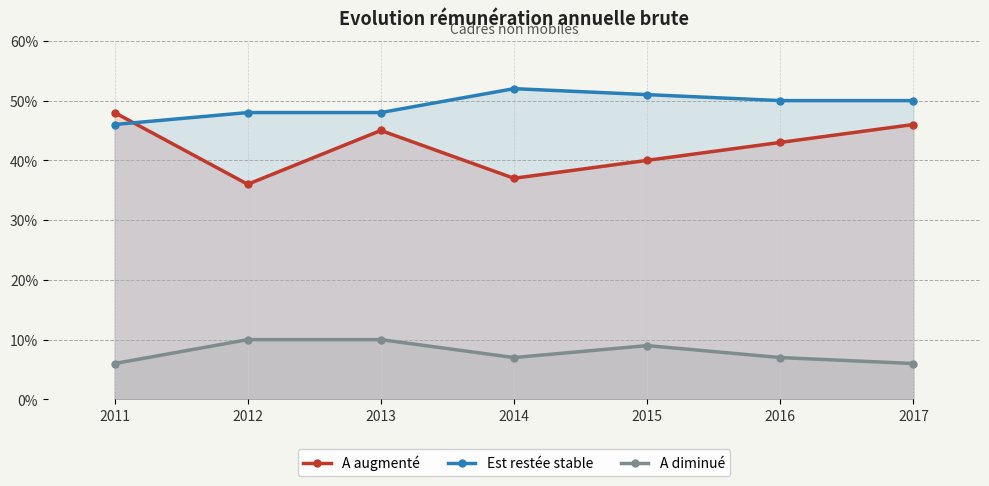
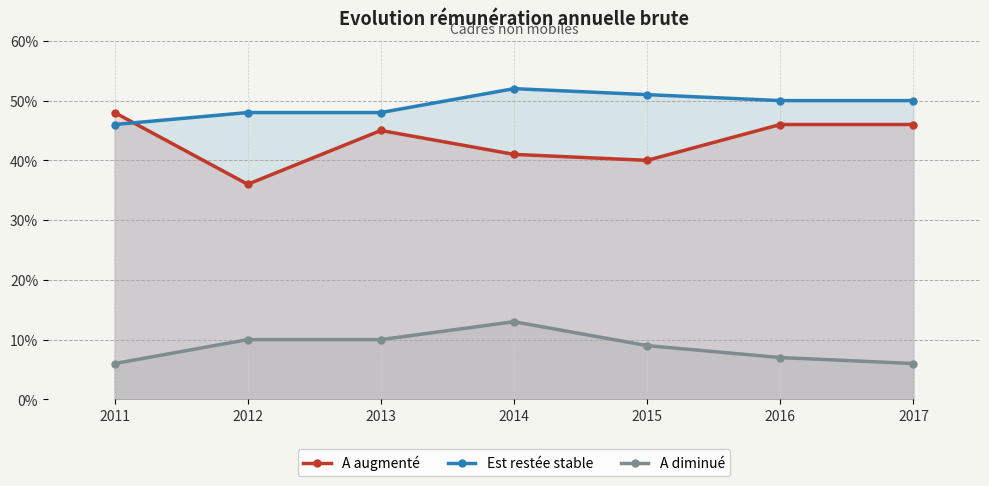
  {
    "A augmenté": {
      "2011": "48%",
      "2012": "36%",
      "2013": "45%",
-     "2014": "37%",
+     "2014": "41%",
      "2015": "40%",
-     "2016": "43%",
+     "2016": "46%",
      "2017": "46%"
    },
    "Est restée stable": {
      "2011": "46%",
      "2012": "48%",
      "2013": "48%",
      "2014": "52%",
      "2015": "51%",
      "2016": "50%",
      "2017": "50%"
    },
    "A diminué": {
      "2011": "6%",
      "2012": "10%",
      "2013": "10%",
-     "2014": "7%",
+     "2014": "13%",
      "2015": "9%",
      "2016": "7%",
      "2017": "6%"
    }
  }
